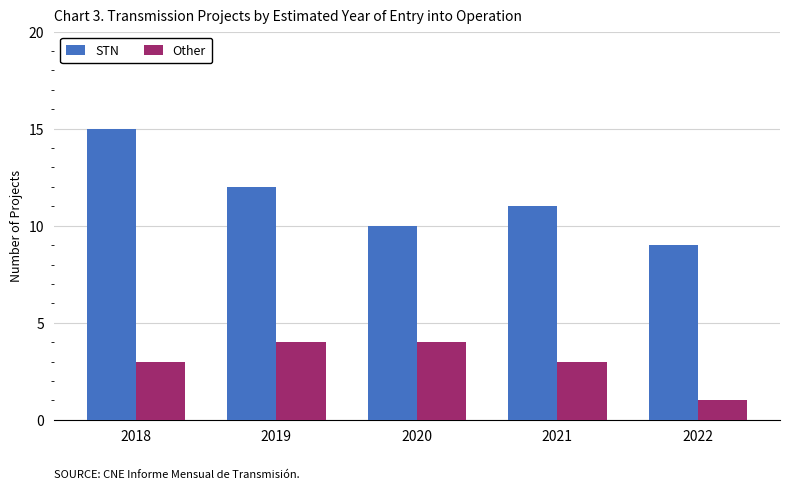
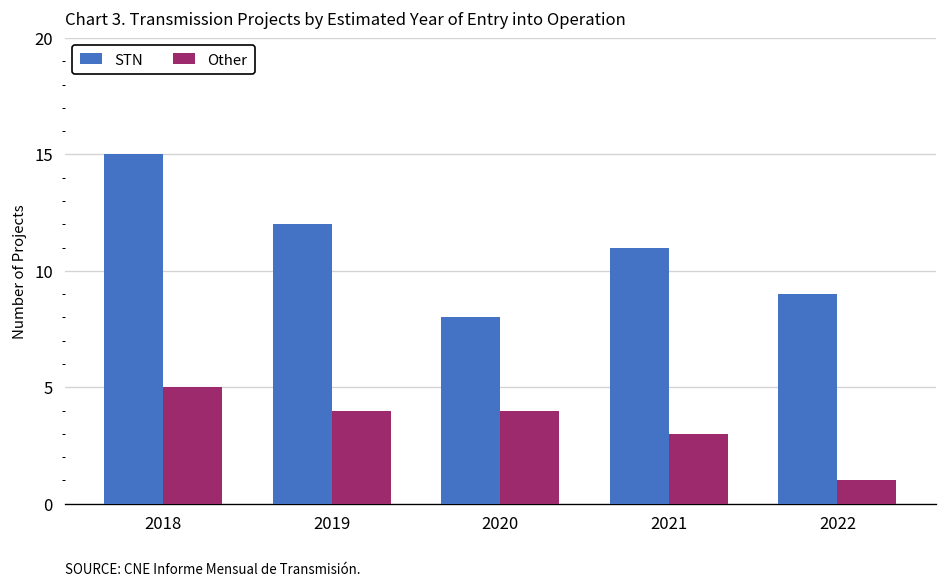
  {
    "STN": {
      "2018": 15,
      "2019": 12,
-     "2020": 10,
+     "2020": 8,
      "2021": 11,
      "2022": 9
    },
    "Other": {
-     "2018": 3,
+     "2018": 5,
      "2019": 4,
      "2020": 4,
      "2021": 3,
      "2022": 1
    }
  }
